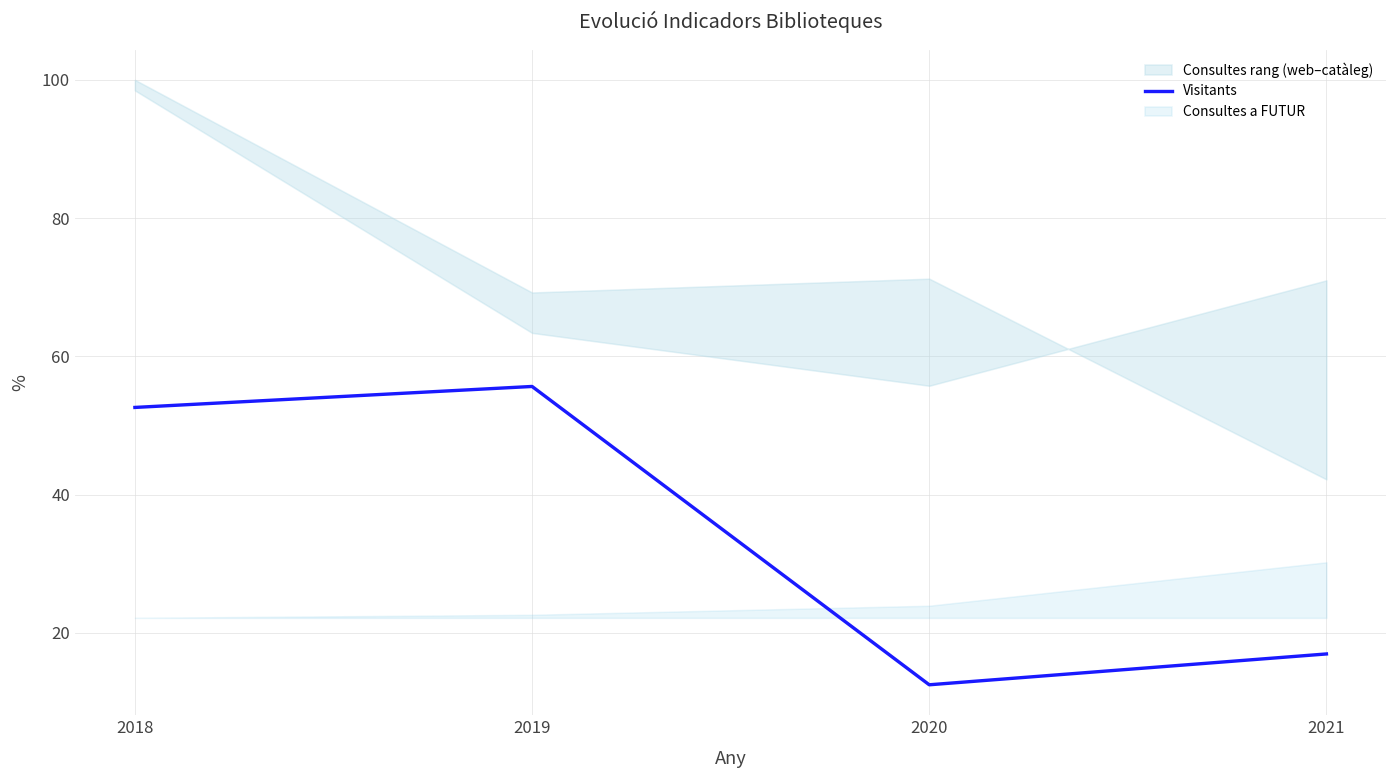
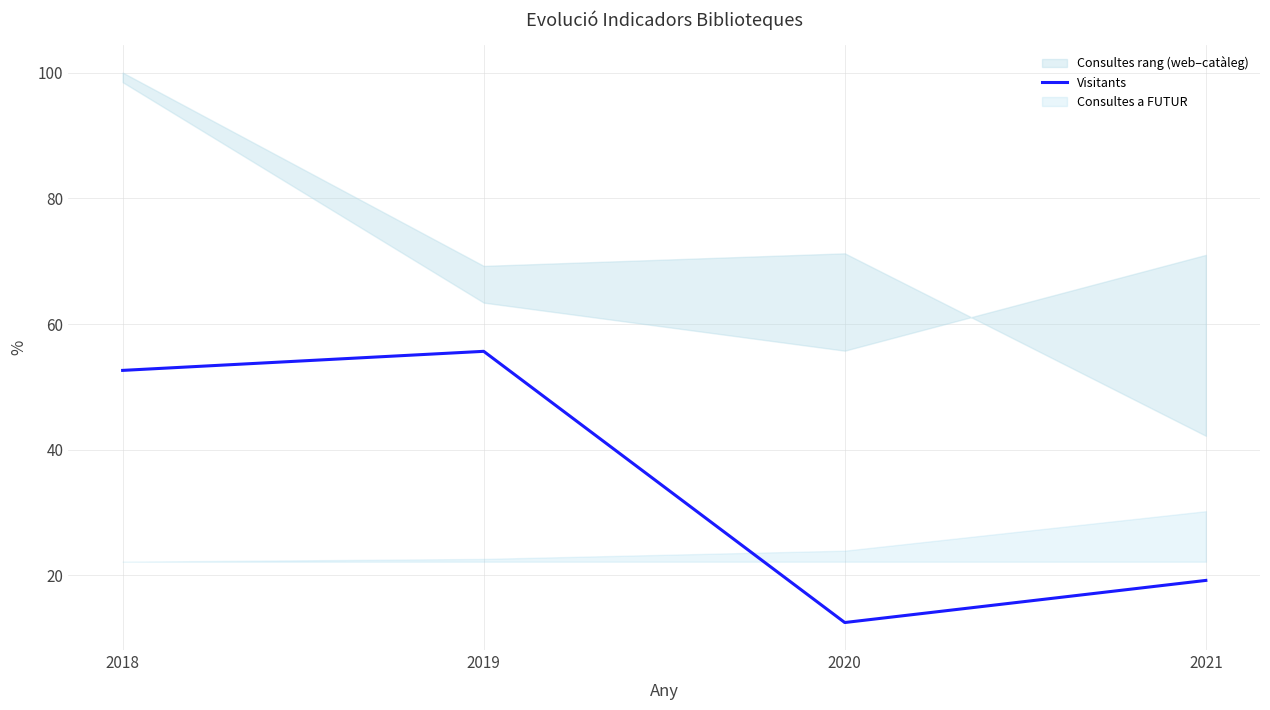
  {
    "Visitants": {
      "2018": 53,
      "2019": 56,
      "2020": 13,
-     "2021": 17
+     "2021": 19
    }
  }
